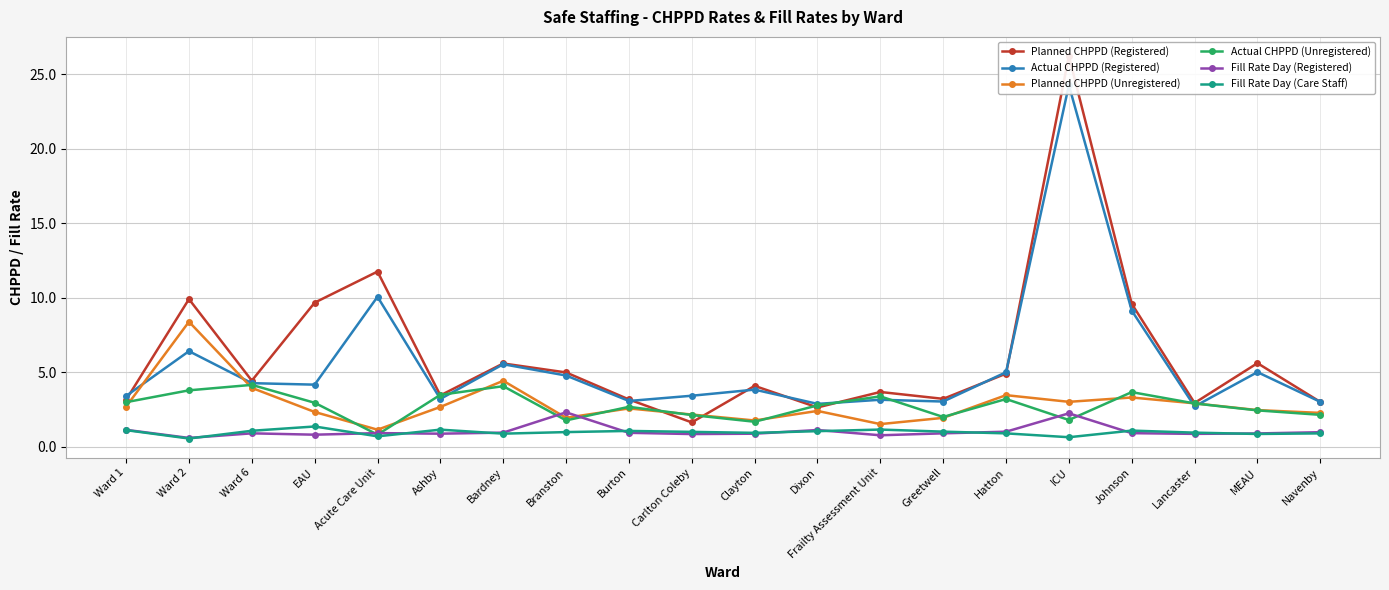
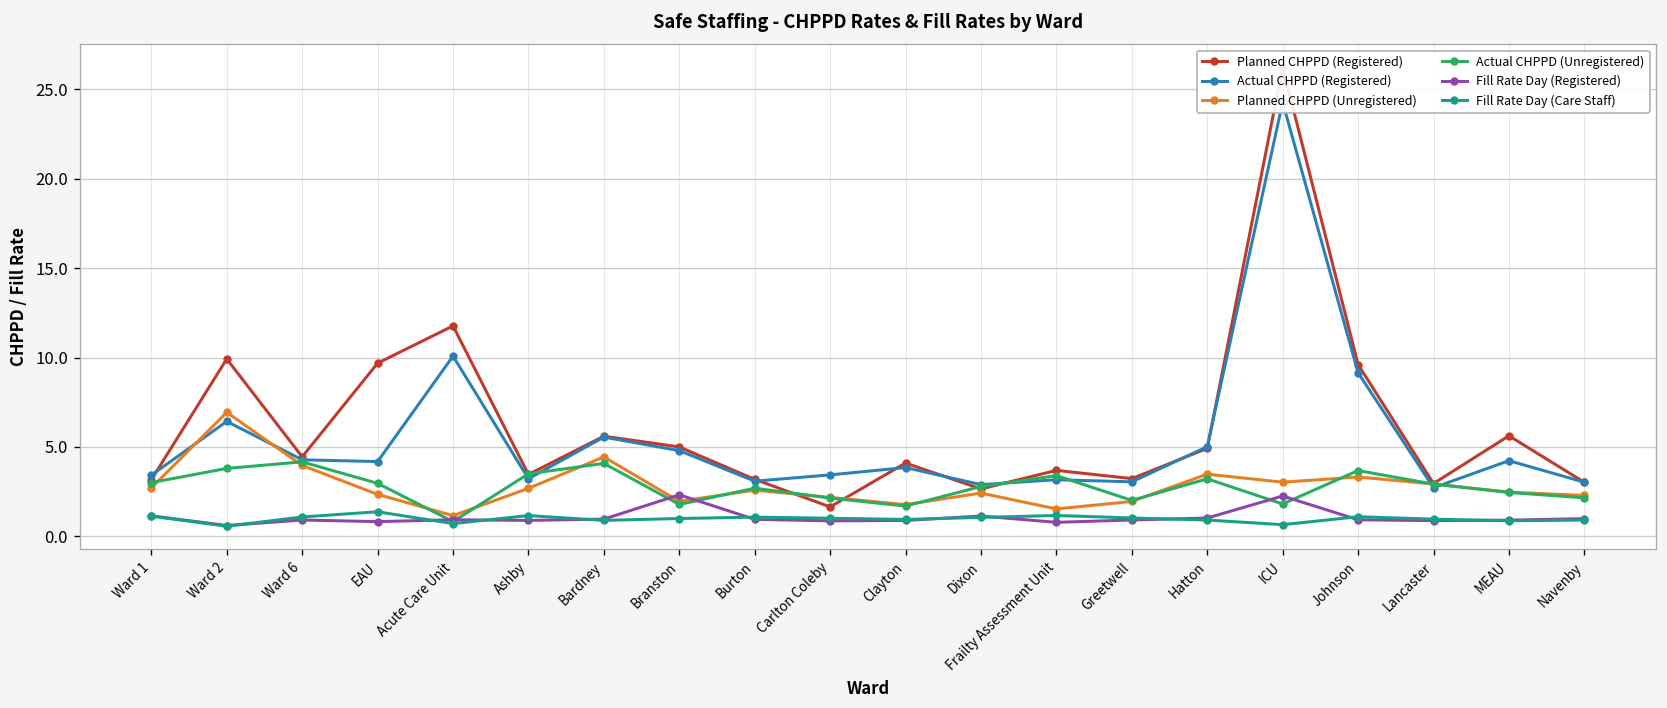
  {
    "Planned CHPPD (Registered)": {
      "Ward 2": 9.9,
      "EAU": 9.7,
      "Acute Care Unit": 11.8,
      "Branston": 5.0,
      "Carlton Coleby": 1.6,
      "Clayton": 4.1,
      "Frailty Assessment Unit": 3.7,
      "Greetwell": 3.2,
      "Johnson": 9.6,
      "MEAU": 5.6
    },
    "Actual CHPPD (Registered)": {
      "Ward 1": 3.4,
      "Ward 2": 6.4,
      "EAU": 4.2,
      "Acute Care Unit": 10.1,
      "Ashby": 3.2,
      "Branston": 4.8,
      "Carlton Coleby": 3.4,
      "Clayton": 3.8,
      "Frailty Assessment Unit": 3.2,
      "Greetwell": 3.0,
      "Johnson": 9.2,
      "Lancaster": 2.7,
-     "MEAU": 5.0
+     "MEAU": 4.2
    },
    "Planned CHPPD (Unregistered)": {
      "Ward 1": 2.7,
-     "Ward 2": 8.4,
+     "Ward 2": 6.9,
      "Ward 6": 4.0,
      "EAU": 2.3,
      "Acute Care Unit": 1.2,
      "Ashby": 2.7,
      "Bardney": 4.4,
      "Branston": 2.0,
      "Dixon": 2.4,
      "Frailty Assessment Unit": 1.5,
      "Hatton": 3.5,
      "ICU": 3.0,
      "Johnson": 3.3
    },
    "Fill Rate Day (Registered)": {
      "EAU": 0.8,
      "Ashby": 0.9,
      "Branston": 2.3,
      "Frailty Assessment Unit": 0.8,
      "ICU": 2.3,
      "Johnson": 0.9
    }
  }
